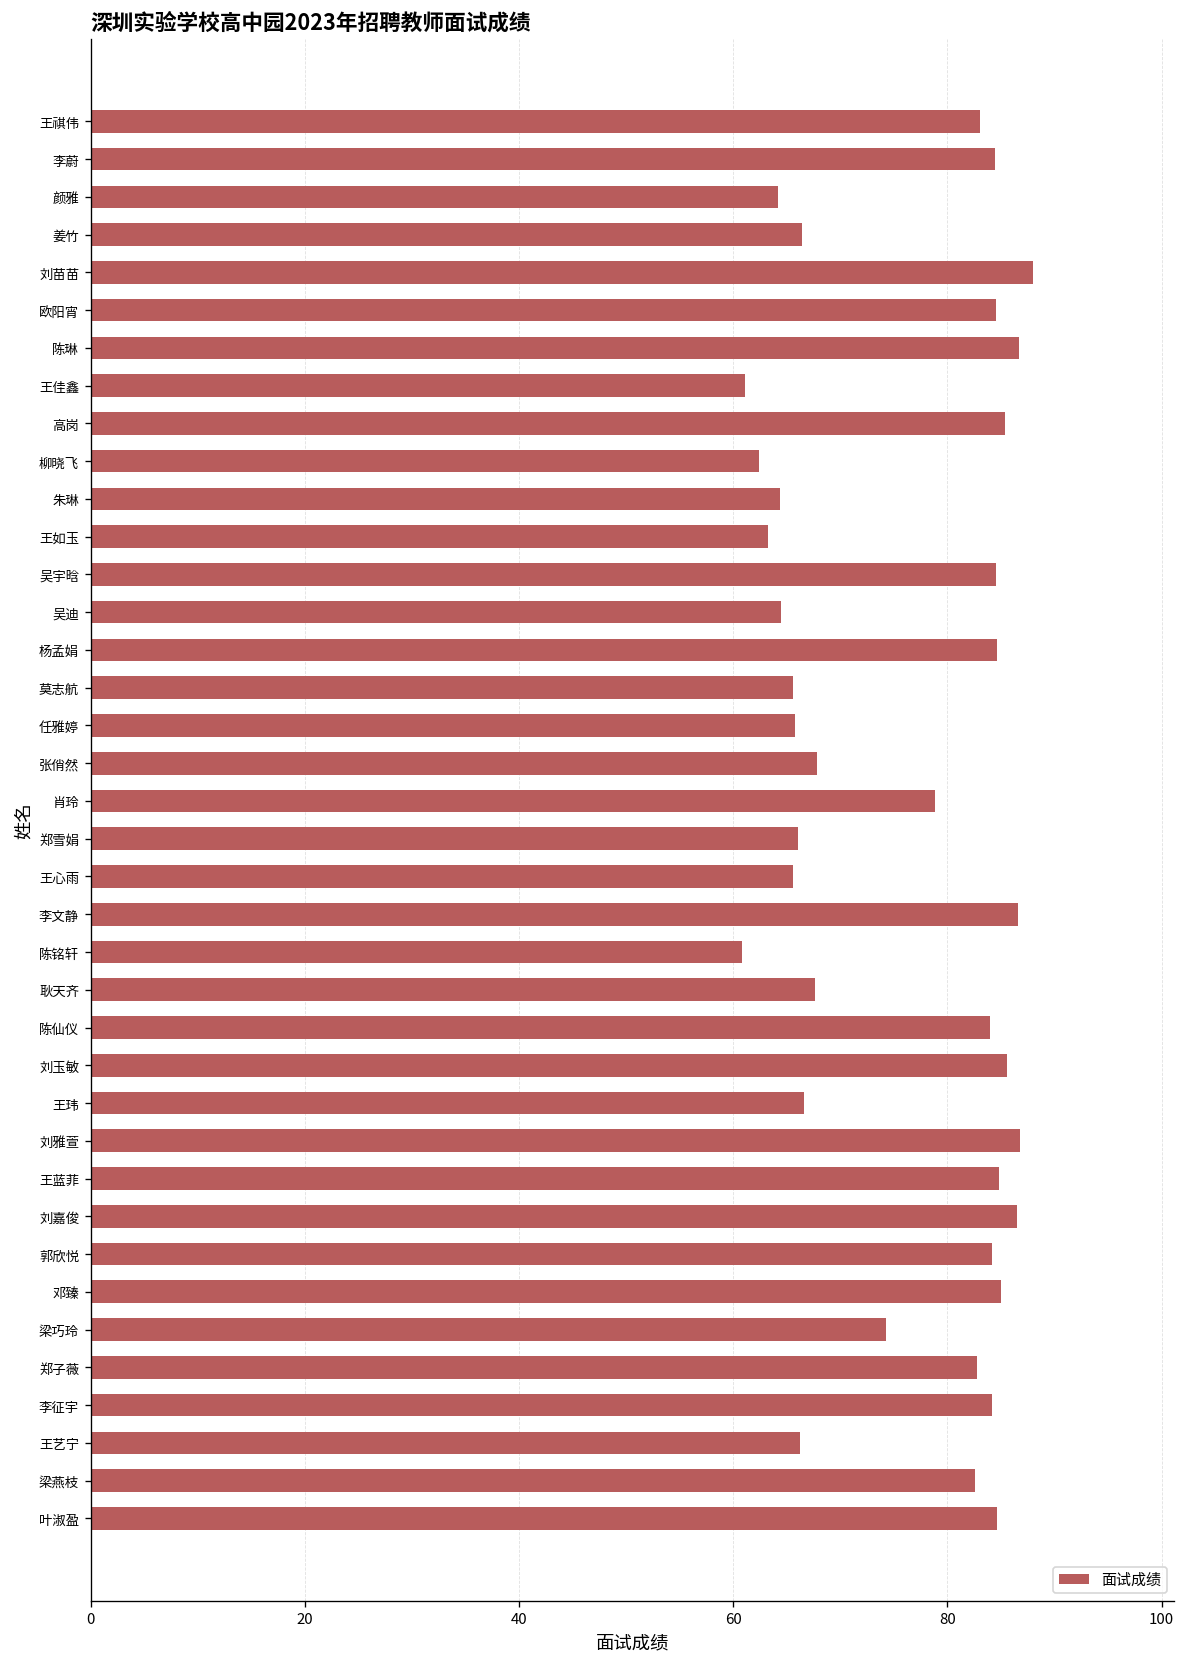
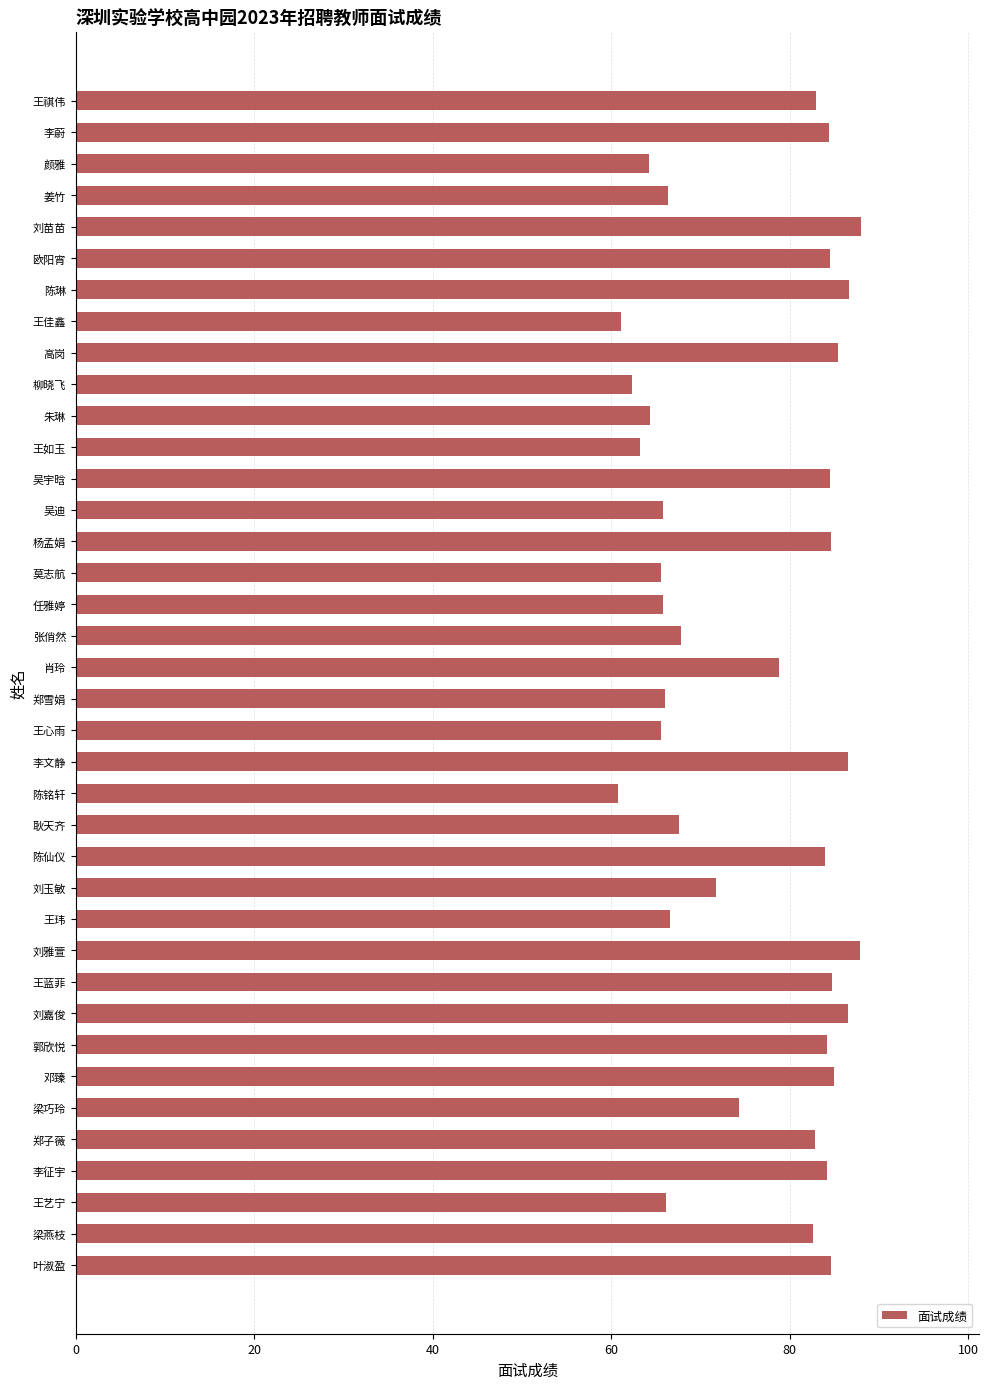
  {
    "王祺伟": 83,
    "李蔚": 84,
    "颜雅": 64,
    "姜竹": 66,
    "刘苗苗": 88,
    "欧阳宵": 85,
    "陈琳": 87,
    "王佳鑫": 61,
    "高岗": 85,
    "柳晓飞": 62,
    "朱琳": 64,
    "王如玉": 63,
    "吴宇晗": 85,
-   "吴迪": 65,
+   "吴迪": 66,
    "杨孟娟": 85,
    "莫志航": 66,
    "任雅婷": 66,
    "张俏然": 68,
    "肖玲": 79,
    "郑雪娟": 66,
    "王心雨": 66,
    "李文静": 87,
    "陈铭轩": 61,
    "耿天齐": 68,
    "陈仙仪": 84,
-   "刘玉敏": 86,
+   "刘玉敏": 72,
    "王玮": 67,
-   "刘雅萱": 87,
+   "刘雅萱": 88,
    "王蓝菲": 85,
    "刘嘉俊": 87,
    "郭欣悦": 84,
    "邓臻": 85,
    "梁巧玲": 74,
    "郑子薇": 83,
    "李征宇": 84,
    "王艺宁": 66,
    "梁燕枝": 83,
    "叶淑盈": 85
  }
